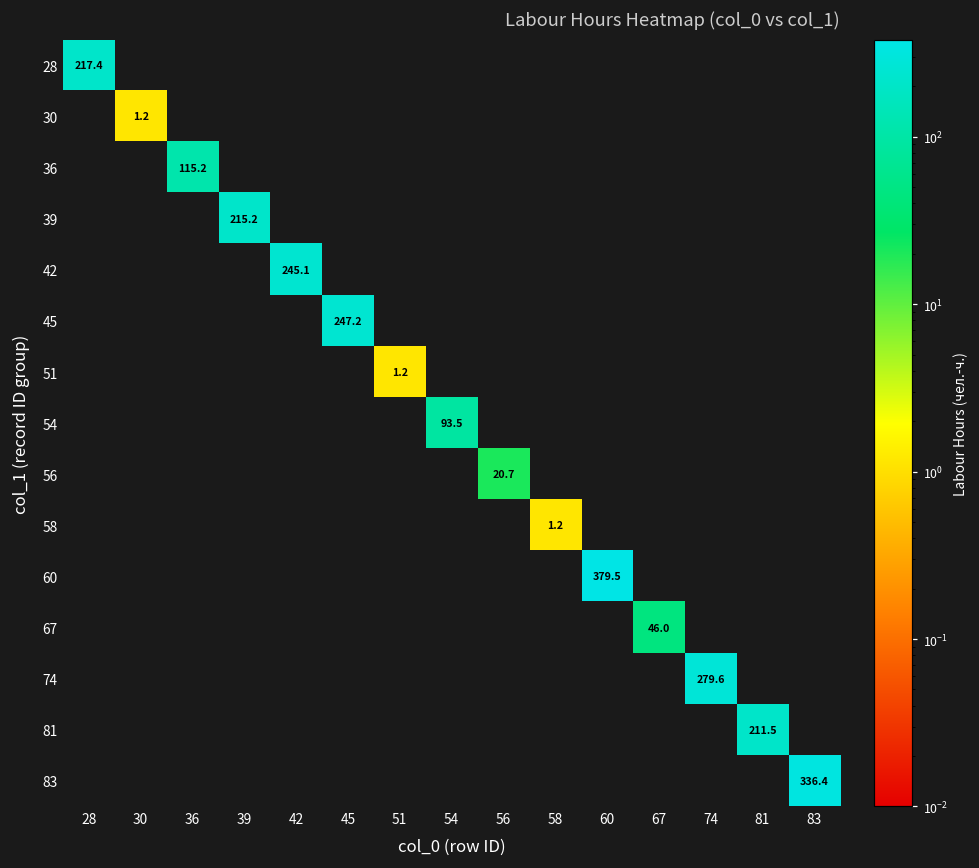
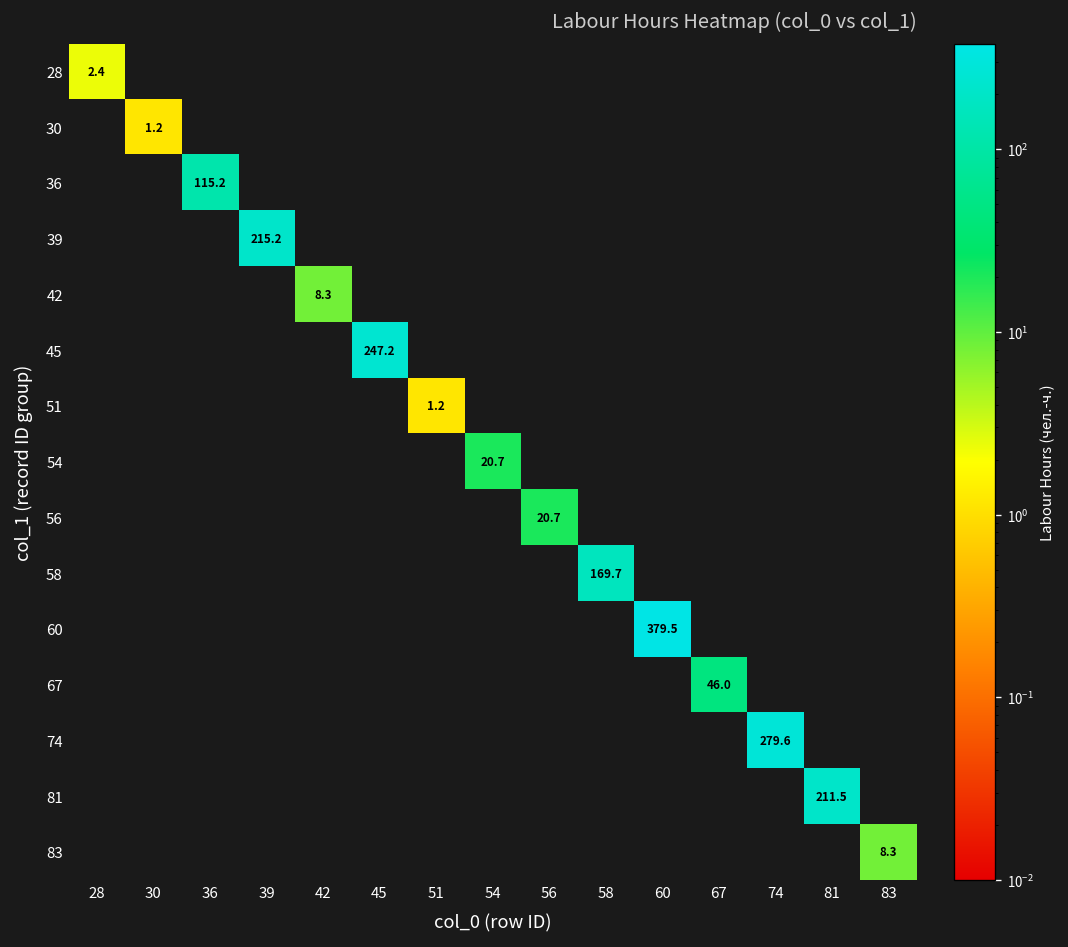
  {
    "28": {
-     "28": 217.4
+     "28": 2.4
    },
    "30": {
      "30": 1.2
    },
    "36": {
      "36": 115.2
    },
    "39": {
      "39": 215.2
    },
    "42": {
-     "42": 245.1
+     "42": 8.3
    },
    "45": {
      "45": 247.2
    },
    "51": {
      "51": 1.2
    },
    "54": {
-     "54": 93.5
+     "54": 20.7
    },
    "56": {
      "56": 20.7
    },
    "58": {
-     "58": 1.2
+     "58": 169.7
    },
    "60": {
      "60": 379.5
    },
    "67": {
      "67": 46.0
    },
    "74": {
      "74": 279.6
    },
    "81": {
      "81": 211.5
    },
    "83": {
-     "83": 336.4
+     "83": 8.3
    }
  }
